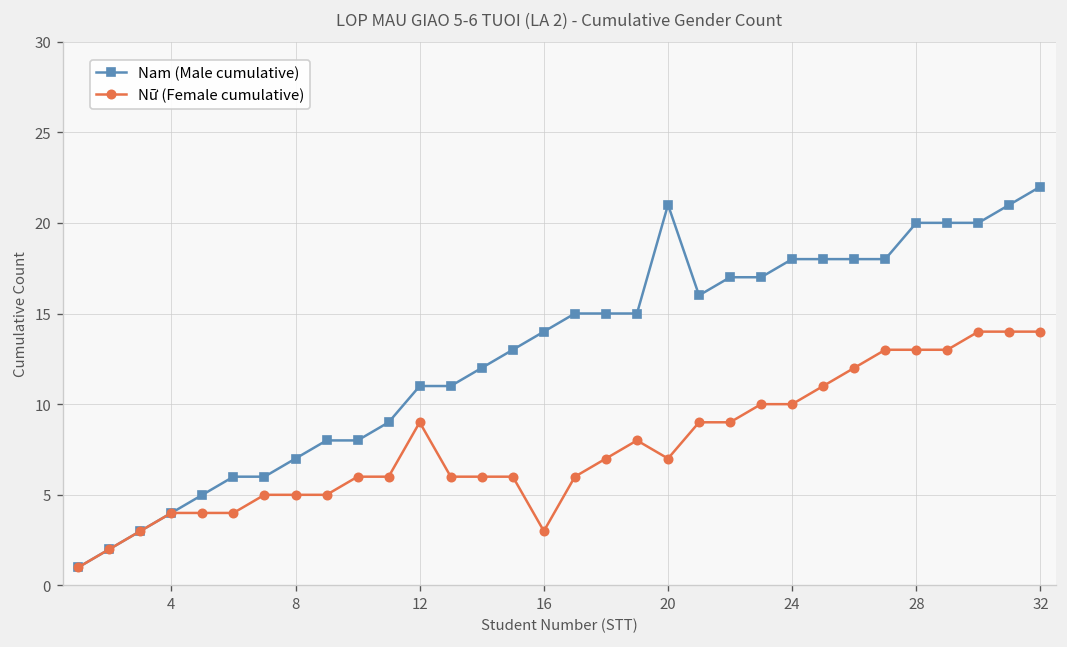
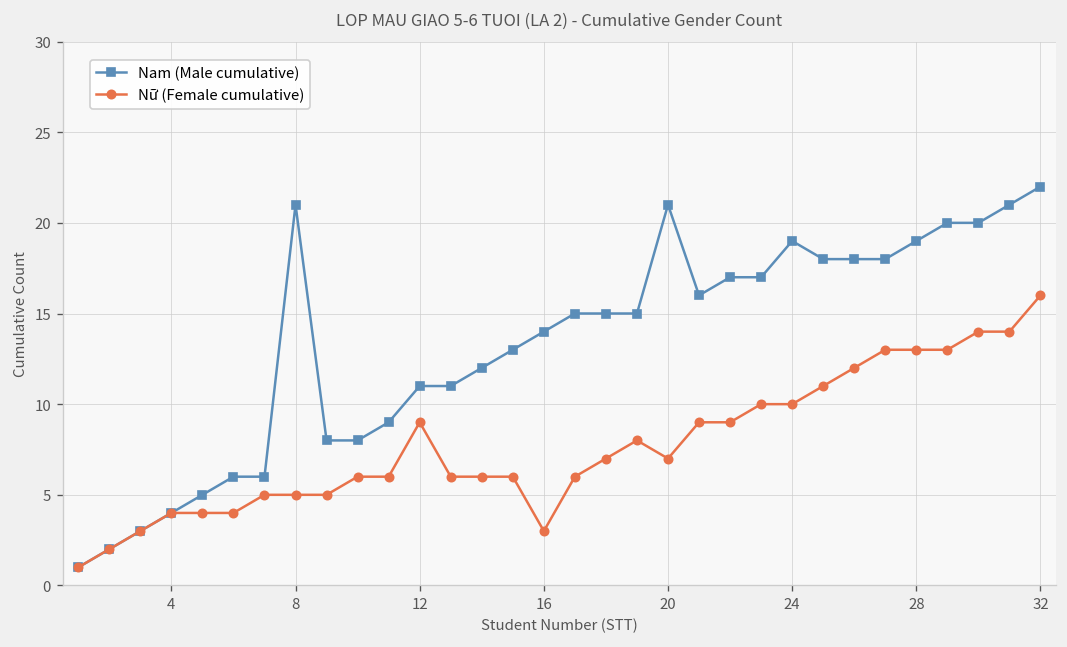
  {
    "Nam (Male cumulative)": {
-     "8": 7,
+     "8": 21,
      "12": 11,
      "16": 14,
      "20": 21,
-     "24": 18,
-     "28": 20,
+     "24": 19,
+     "28": 19,
      "32": 22
    },
    "Nữ (Female cumulative)": {
      "8": 5,
      "12": 9,
      "16": 3,
      "20": 7,
      "24": 10,
      "28": 13,
-     "32": 14
+     "32": 16
    }
  }
